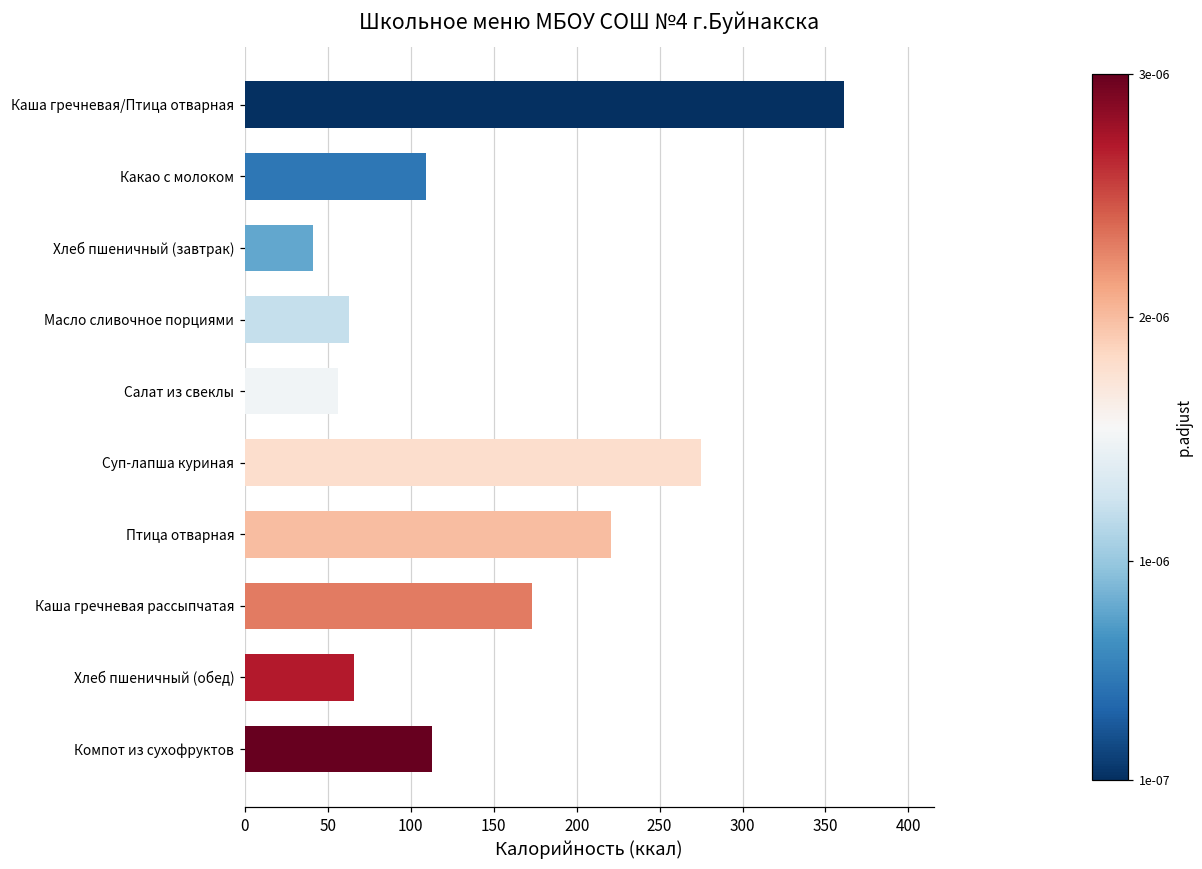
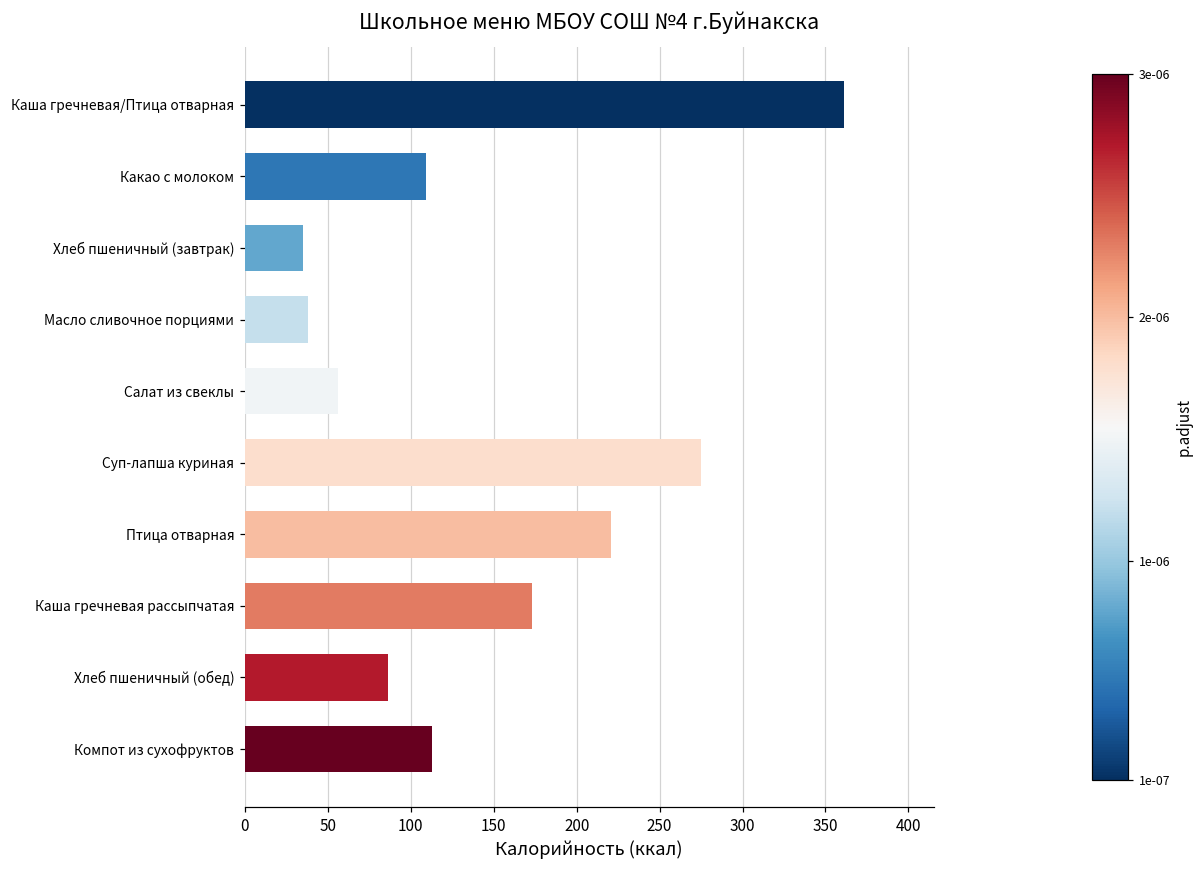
  {
    "Каша гречневая/Птица отварная": 361,
    "Какао с молоком": 109,
-   "Хлеб пшеничный (завтрак)": 41,
-   "Масло сливочное порциями": 63,
+   "Хлеб пшеничный (завтрак)": 35,
+   "Масло сливочное порциями": 38,
    "Салат из свеклы": 56,
    "Суп-лапша куриная": 275,
    "Птица отварная": 221,
    "Каша гречневая рассыпчатая": 173,
-   "Хлеб пшеничный (обед)": 66,
+   "Хлеб пшеничный (обед)": 86,
    "Компот из сухофруктов": 113
  }
